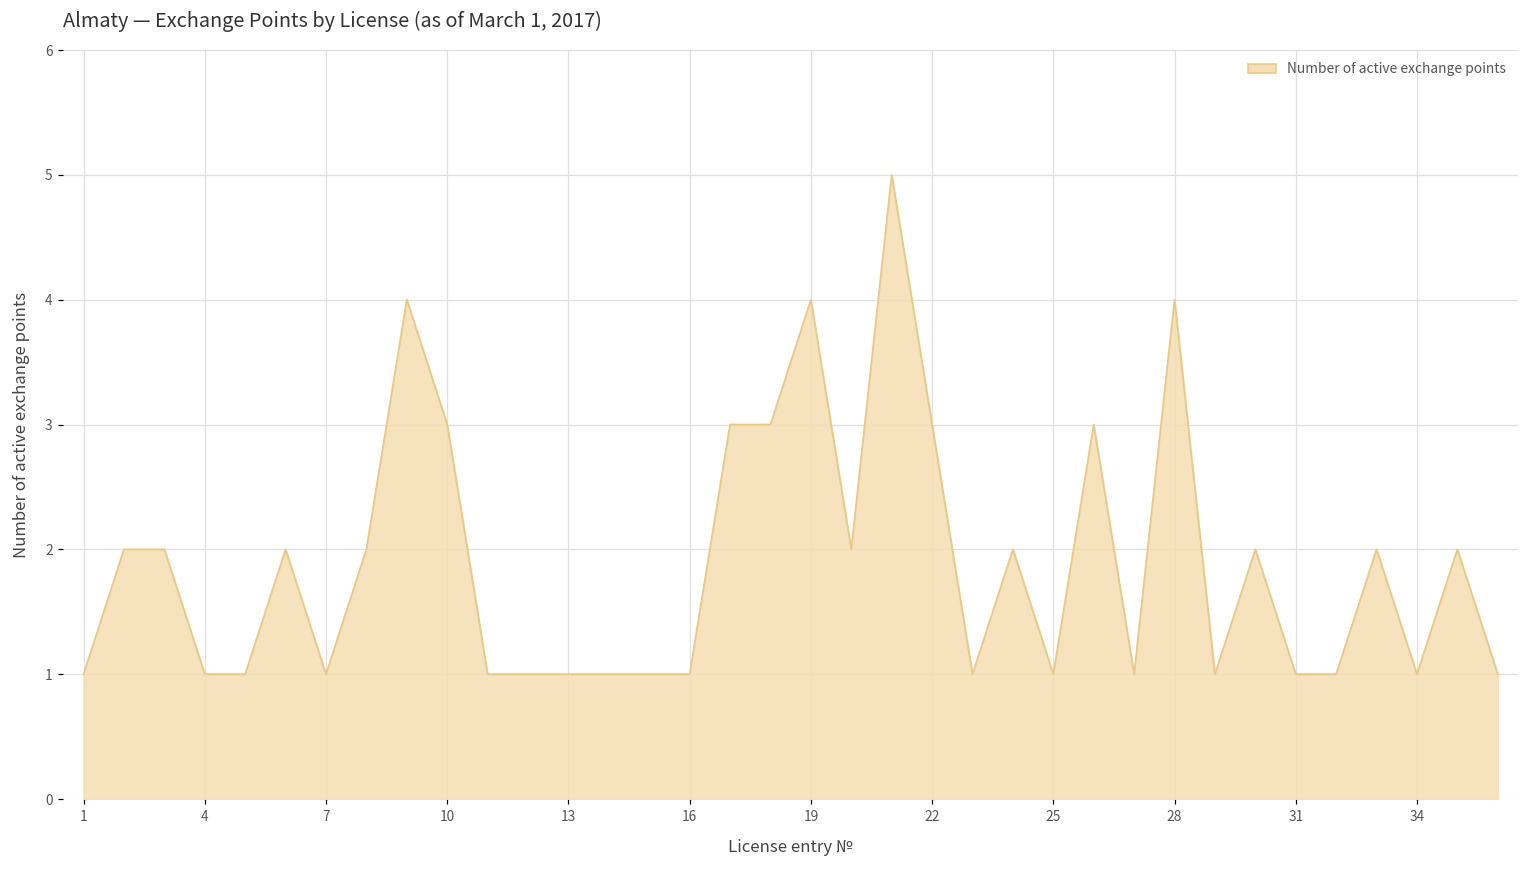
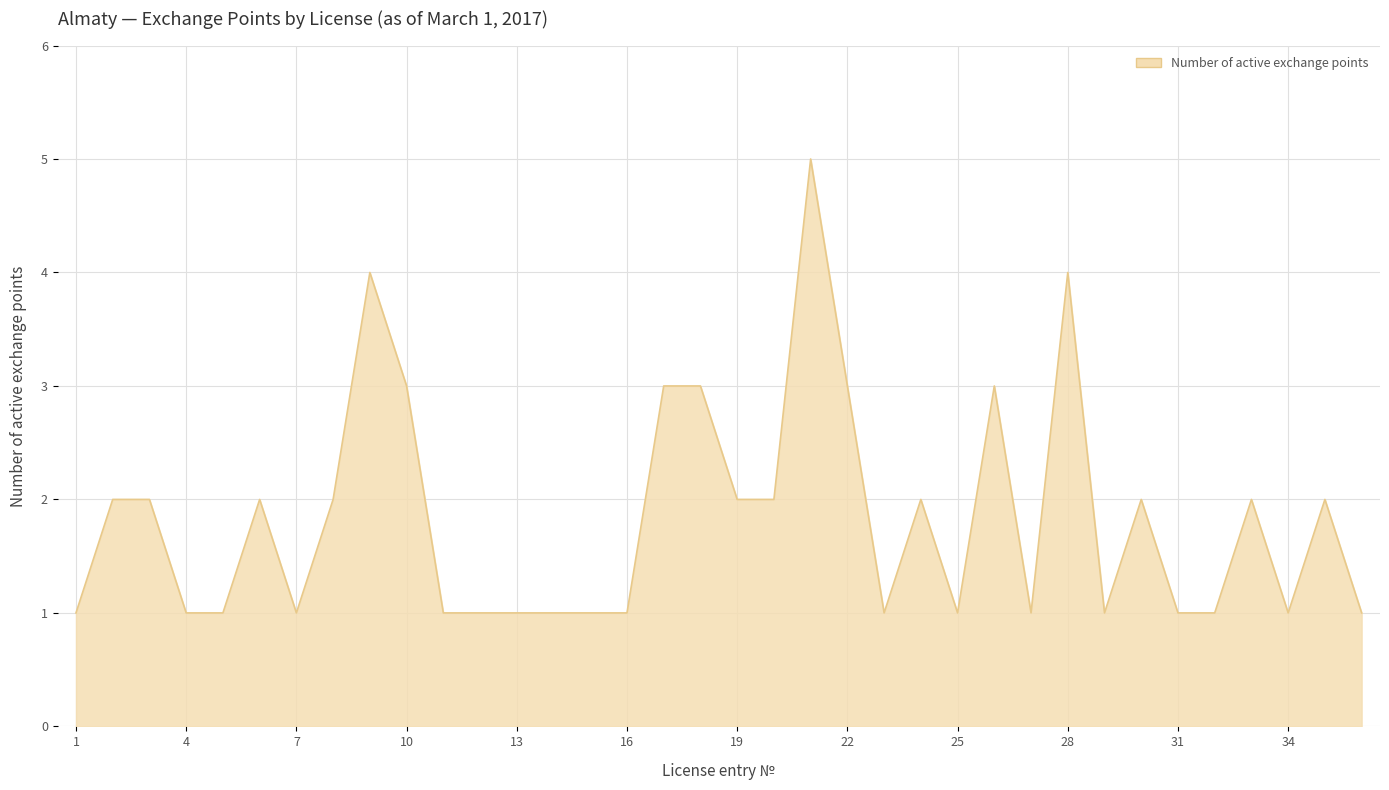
  {
    "1": 1,
    "4": 1,
    "7": 1,
    "10": 3,
    "13": 1,
    "16": 1,
-   "19": 4,
+   "19": 2,
    "22": 3,
    "25": 1,
    "28": 4,
    "31": 1,
    "34": 1
  }
